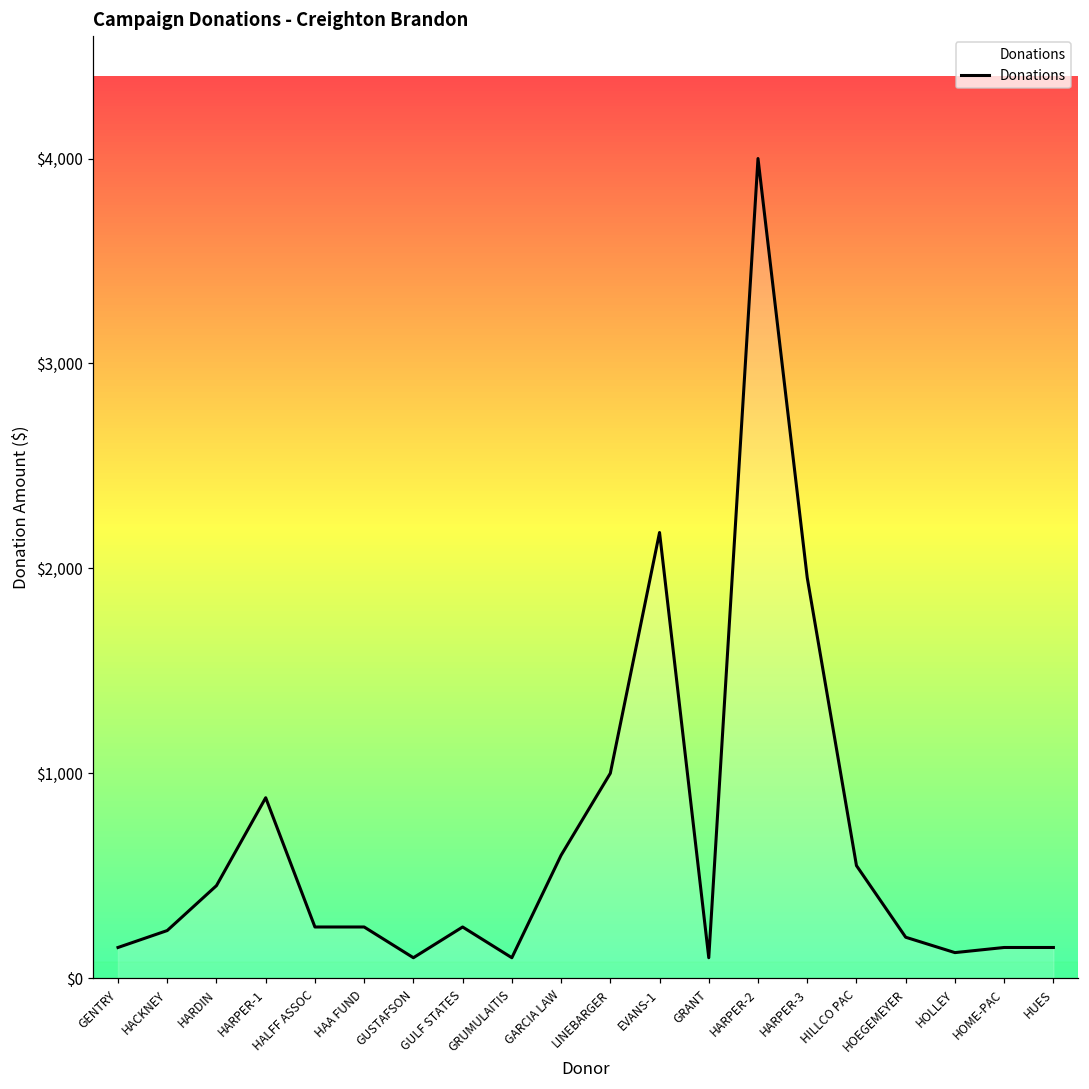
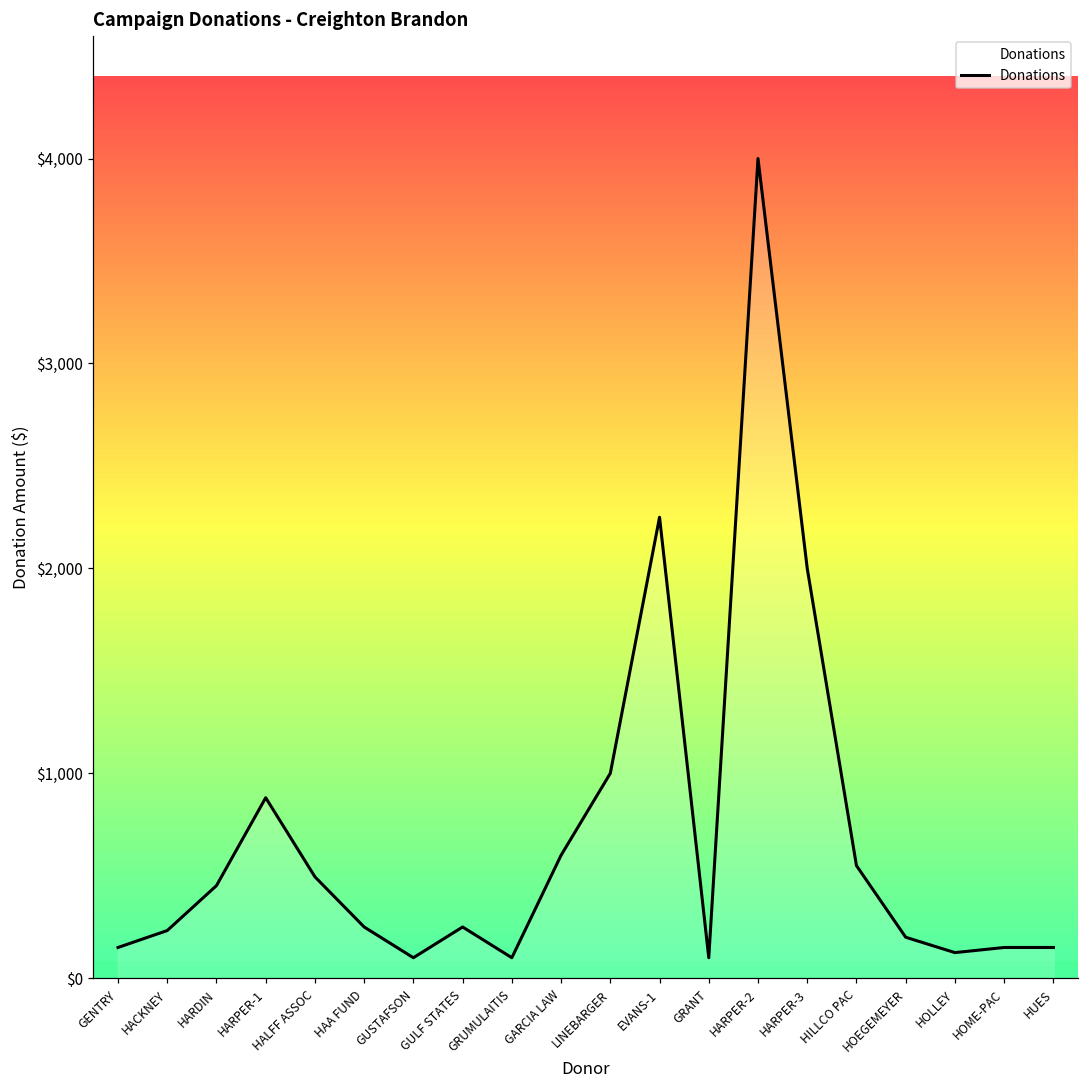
  {
    "GENTRY": "$150",
    "HACKNEY": "$230",
    "HARDIN": "$450",
    "HARPER-1": "$880",
-   "HALFF ASSOC": "$250",
+   "HALFF ASSOC": "$490",
    "HAA FUND": "$250",
    "GUSTAFSON": "$100",
    "GULF STATES": "$250",
    "GRUMULAITIS": "$100",
    "GARCIA LAW": "$600",
    "LINEBARGER": "$1,000",
-   "EVANS-1": "$2,180",
+   "EVANS-1": "$2,250",
    "GRANT": "$100",
    "HARPER-2": "$4,000",
-   "HARPER-3": "$1,950",
+   "HARPER-3": "$2,000",
    "HILLCO PAC": "$550",
    "HOEGEMEYER": "$200",
    "HOLLEY": "$130",
    "HOME-PAC": "$150",
    "HUES": "$150"
  }
